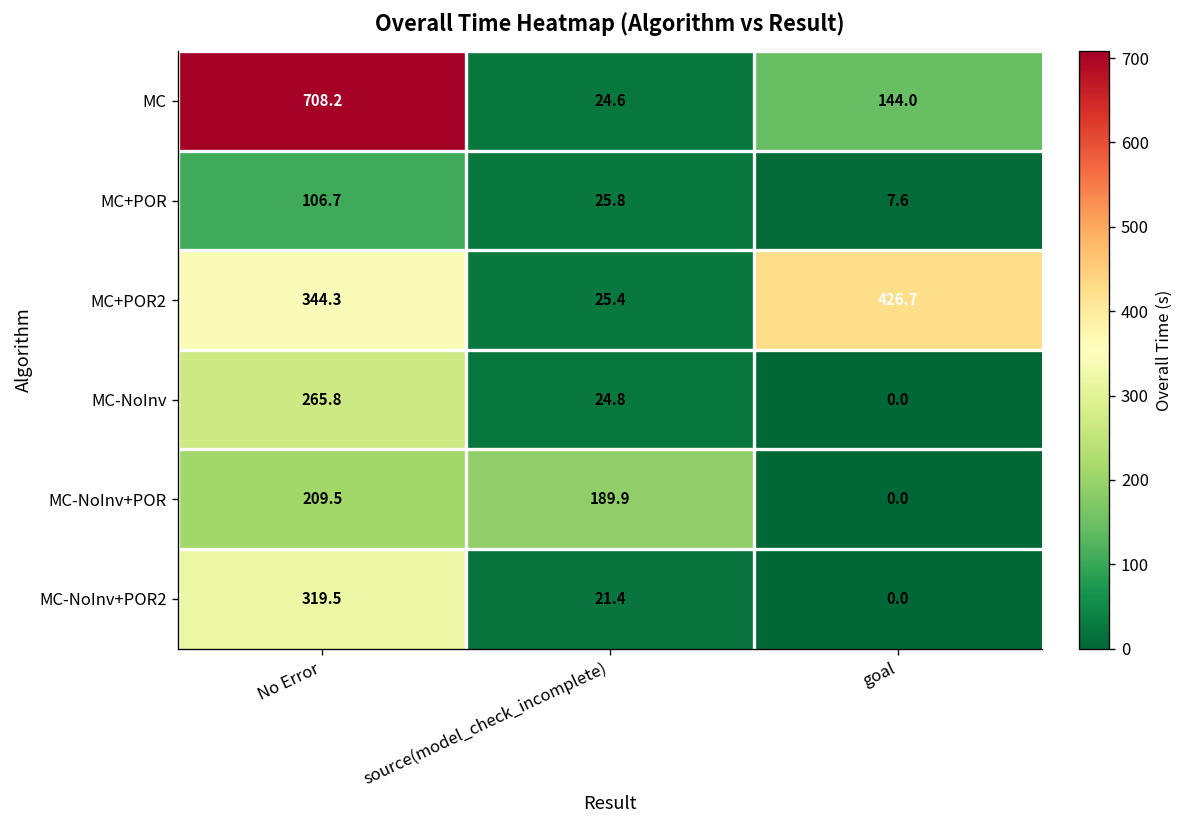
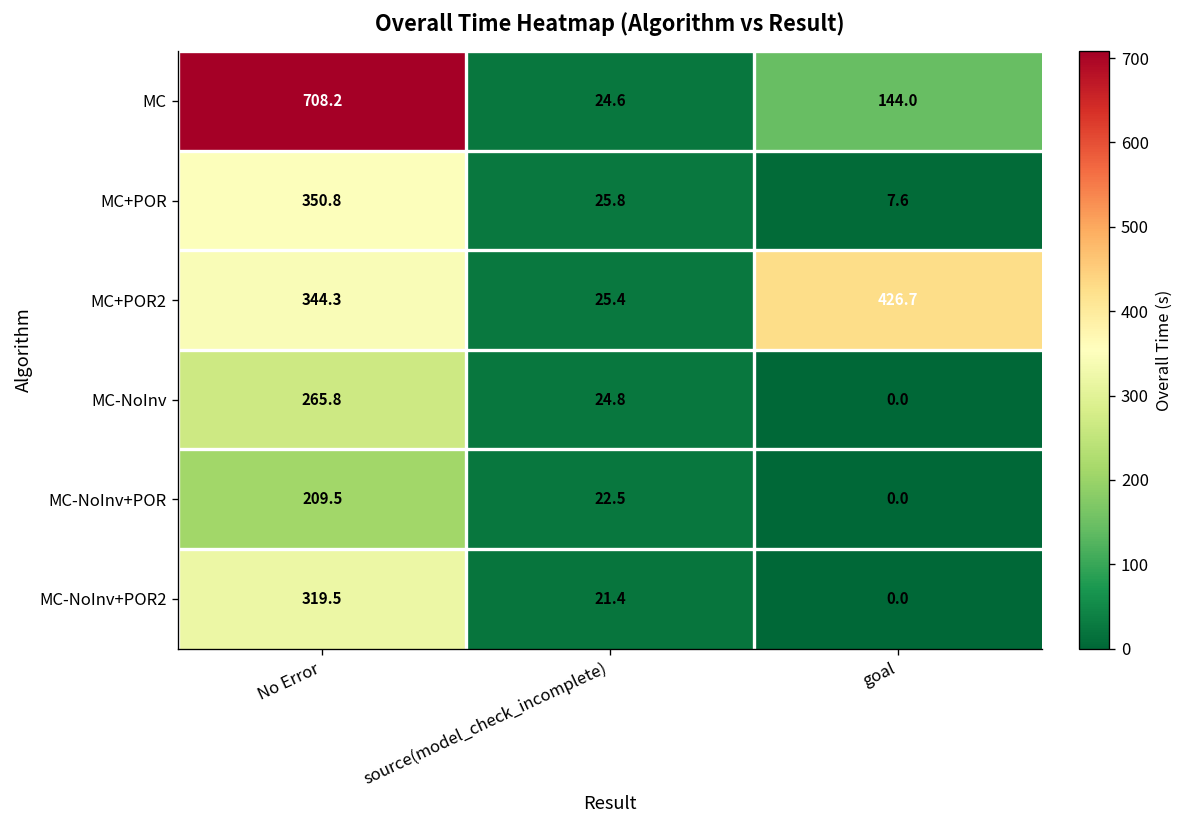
  {
    "MC": {
      "No Error": 708.2,
      "source(model_check_incomplete)": 24.6,
      "goal": 144.0
    },
    "MC+POR": {
-     "No Error": 106.7,
+     "No Error": 350.8,
      "source(model_check_incomplete)": 25.8,
      "goal": 7.6
    },
    "MC+POR2": {
      "No Error": 344.3,
      "source(model_check_incomplete)": 25.4,
      "goal": 426.7
    },
    "MC-NoInv": {
      "No Error": 265.8,
      "source(model_check_incomplete)": 24.8,
      "goal": 0.0
    },
    "MC-NoInv+POR": {
      "No Error": 209.5,
-     "source(model_check_incomplete)": 189.9,
+     "source(model_check_incomplete)": 22.5,
      "goal": 0.0
    },
    "MC-NoInv+POR2": {
      "No Error": 319.5,
      "source(model_check_incomplete)": 21.4,
      "goal": 0.0
    }
  }
